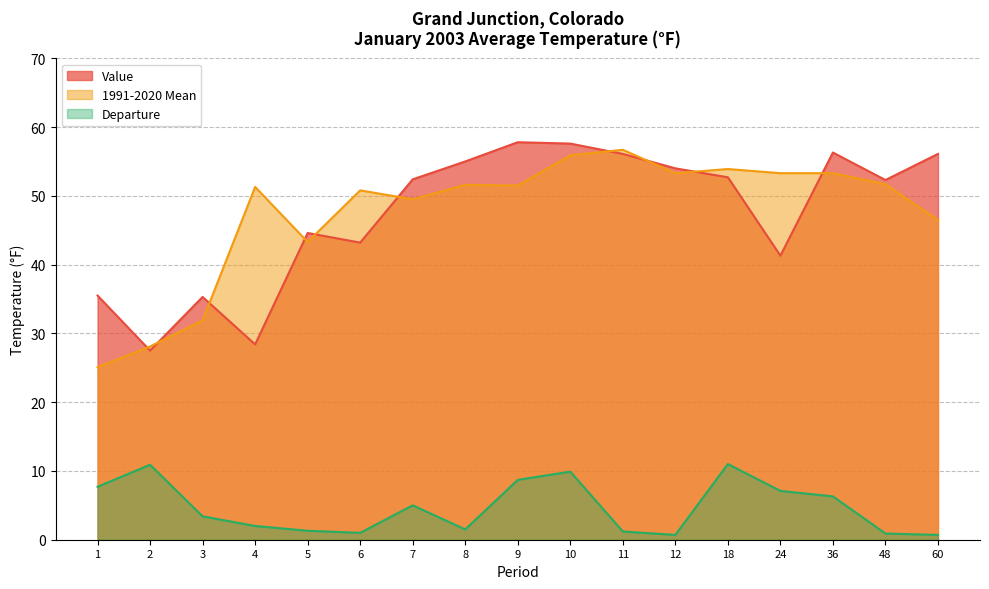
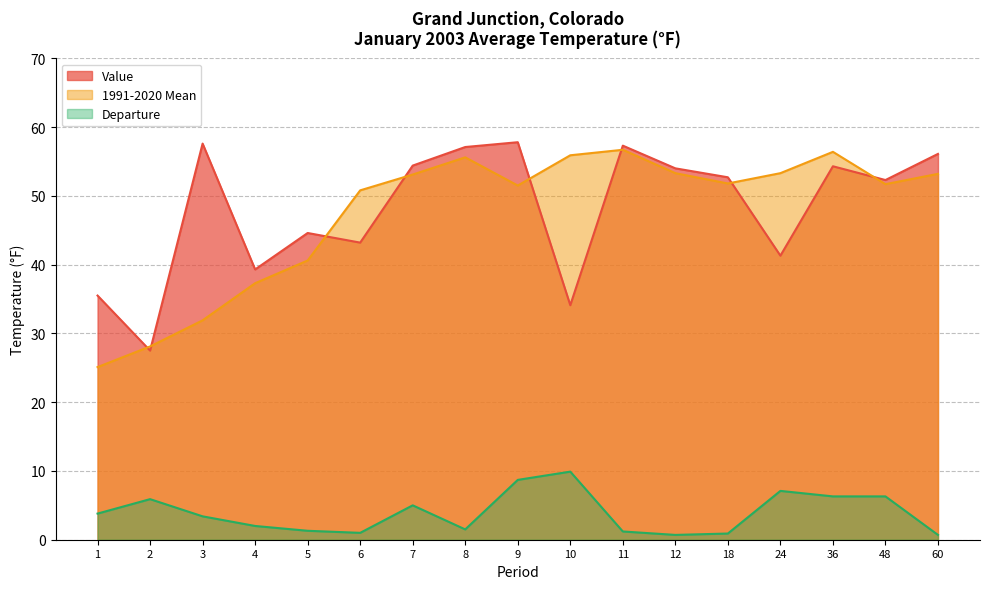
  {
    "Value": {
      "1": 36,
      "2": 28,
-     "3": 35,
-     "4": 28,
+     "3": 58,
+     "4": 39,
      "5": 45,
      "6": 43,
-     "7": 52,
-     "8": 55,
+     "7": 54,
+     "8": 57,
      "9": 58,
-     "10": 58,
-     "11": 56,
+     "10": 34,
+     "11": 57,
      "12": 54,
      "18": 53,
      "24": 41,
-     "36": 56,
+     "36": 54,
      "48": 52,
      "60": 56
    },
    "1991-2020 Mean": {
      "1": 25,
      "2": 28,
      "3": 32,
-     "4": 51,
-     "5": 43,
+     "4": 37,
+     "5": 41,
      "6": 51,
-     "7": 50,
-     "8": 52,
+     "7": 53,
+     "8": 56,
      "9": 52,
      "10": 56,
      "11": 57,
      "12": 53,
-     "18": 54,
+     "18": 52,
      "24": 53,
-     "36": 53,
+     "36": 56,
      "48": 52,
-     "60": 47
+     "60": 53
    },
    "Departure": {
-     "1": 8,
-     "2": 11,
+     "1": 4,
+     "2": 6,
      "3": 3,
      "4": 2,
      "5": 1,
      "6": 1,
      "7": 5,
      "8": 2,
      "9": 9,
      "10": 10,
      "11": 1,
      "12": 1,
-     "18": 11,
+     "18": 1,
      "24": 7,
      "36": 6,
-     "48": 1,
+     "48": 6,
      "60": 1
    }
  }
